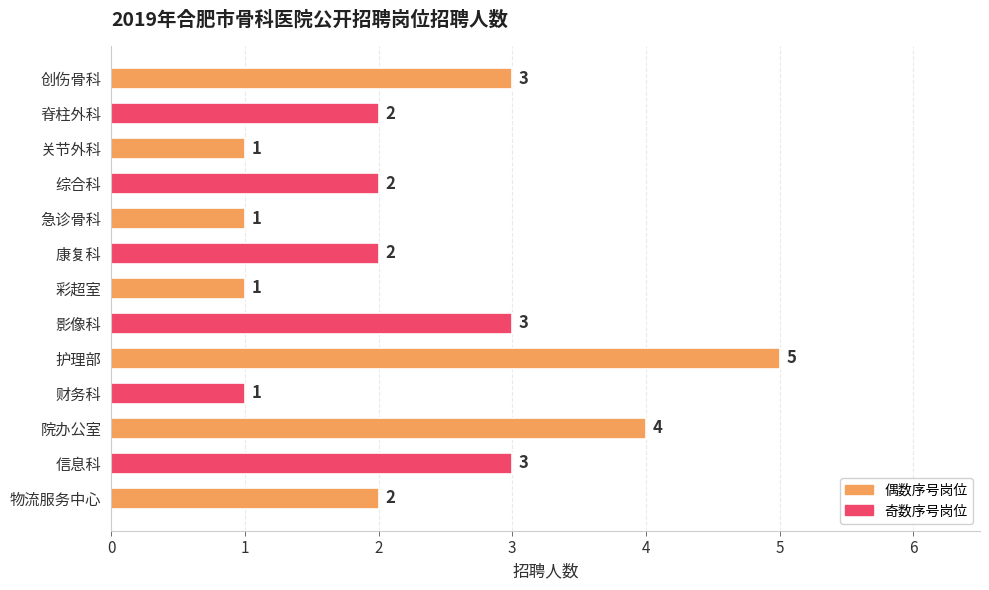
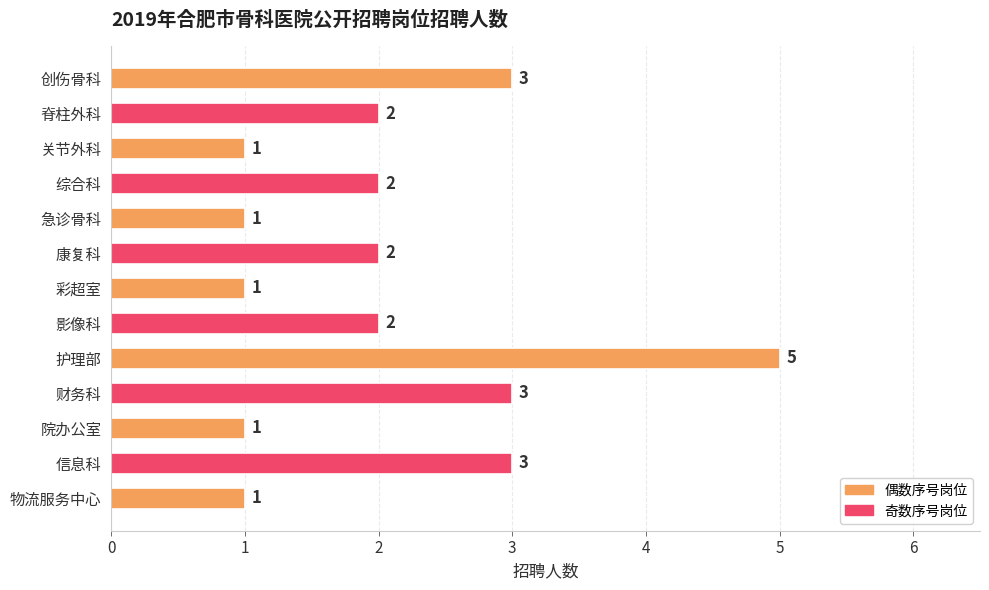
  {
    "创伤骨科": 3,
    "脊柱外科": 2,
    "关节外科": 1,
    "综合科": 2,
    "急诊骨科": 1,
    "康复科": 2,
    "彩超室": 1,
-   "影像科": 3,
+   "影像科": 2,
    "护理部": 5,
-   "财务科": 1,
-   "院办公室": 4,
+   "财务科": 3,
+   "院办公室": 1,
    "信息科": 3,
-   "物流服务中心": 2
+   "物流服务中心": 1
  }
